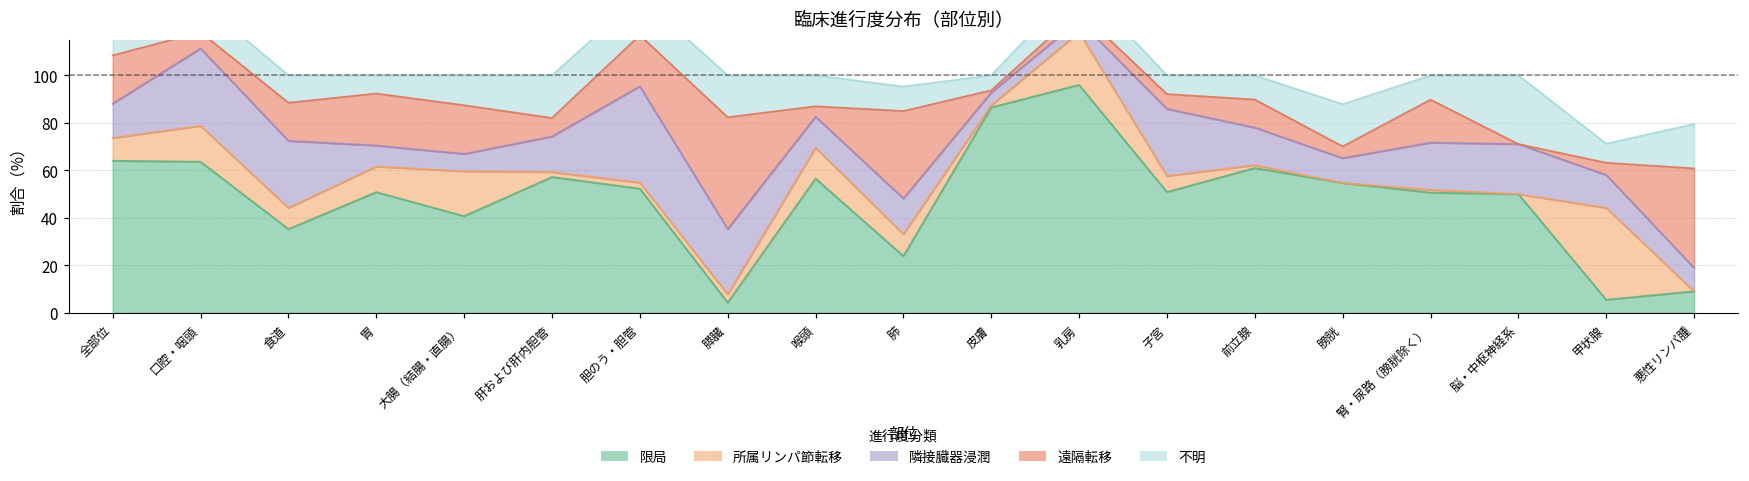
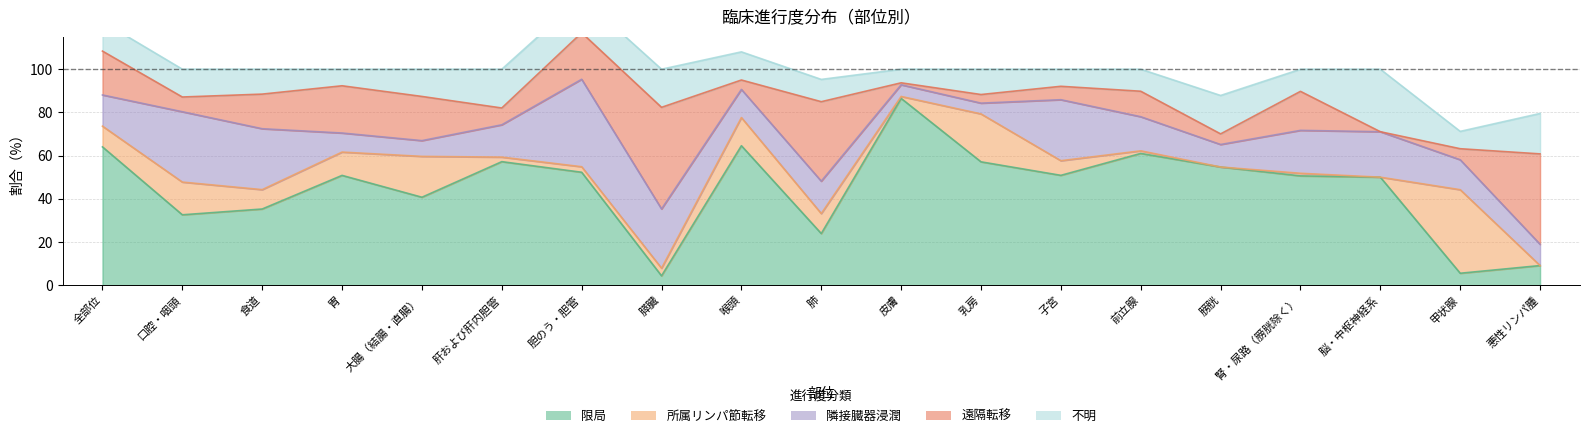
  {
    "限局": {
      "全部位": 64,
-     "口腔・咽頭": 64,
+     "口腔・咽頭": 33,
      "食道": 35,
      "胃": 51,
      "大腸（結腸・直腸）": 41,
      "肝および肝内胆管": 57,
      "胆のう・胆管": 52,
      "膵臓": 4,
-     "喉頭": 57,
+     "喉頭": 65,
      "肺": 24,
-     "乳房": 96,
+     "乳房": 57,
      "子宮": 51,
      "前立腺": 61,
      "甲状腺": 6
    },
    "隣接臓器浸潤": {
      "全部位": 14,
      "口腔・咽頭": 33,
      "食道": 28,
      "胃": 9,
      "大腸（結腸・直腸）": 7,
      "肝および肝内胆管": 15,
      "胆のう・胆管": 41,
      "膵臓": 27,
      "喉頭": 13,
      "肺": 15,
      "子宮": 28,
      "前立腺": 16,
      "膀胱": 10,
      "腎・尿路（膀胱除く）": 20,
      "甲状腺": 14,
      "悪性リンパ腫": 10
    },
    "不明": {
      "食道": 12,
      "胃": 8,
      "大腸（結腸・直腸）": 13,
      "肝および肝内胆管": 18,
      "膵臓": 18,
      "喉頭": 13,
      "肺": 10,
      "皮膚": 6,
      "子宮": 8,
      "前立腺": 10,
      "膀胱": 18,
      "腎・尿路（膀胱除く）": 10,
      "脳・中枢神経系": 29,
      "甲状腺": 8,
      "悪性リンパ腫": 19
    }
  }
